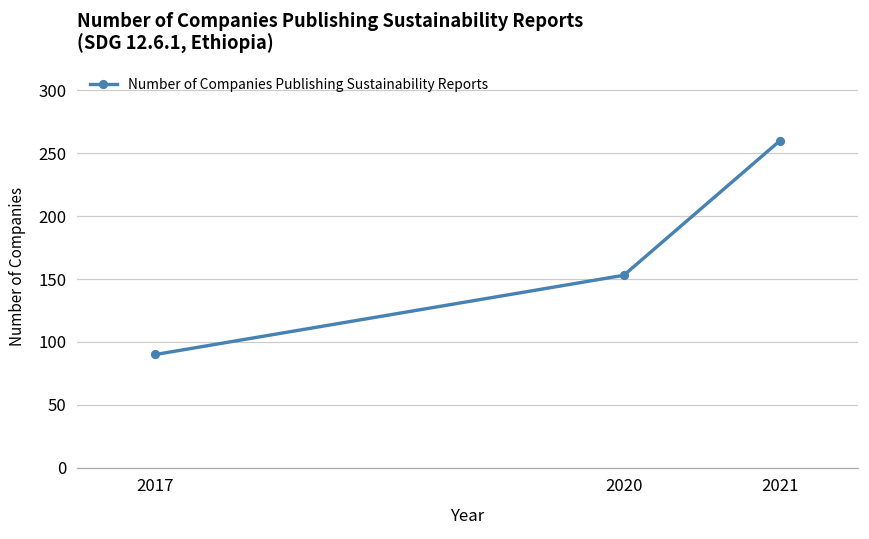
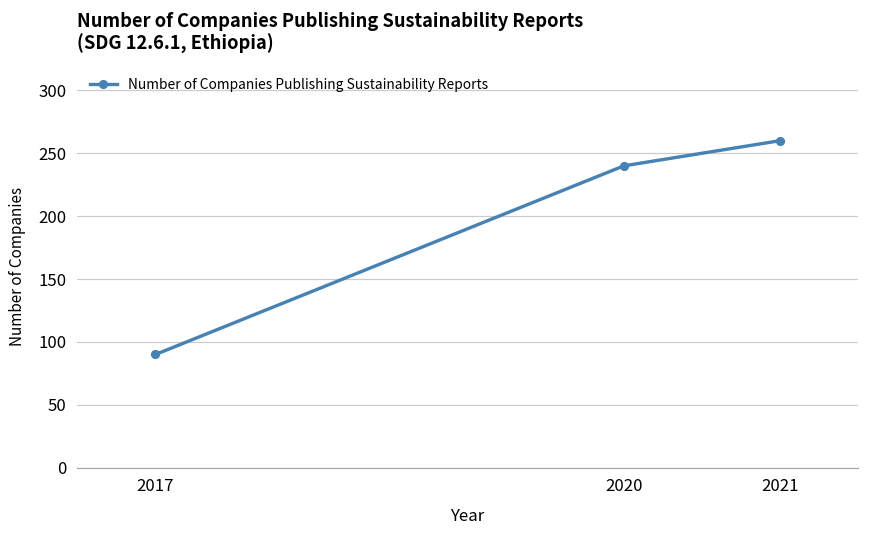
  {
    "2017": 90,
-   "2020": 153,
+   "2020": 240,
    "2021": 260
  }
